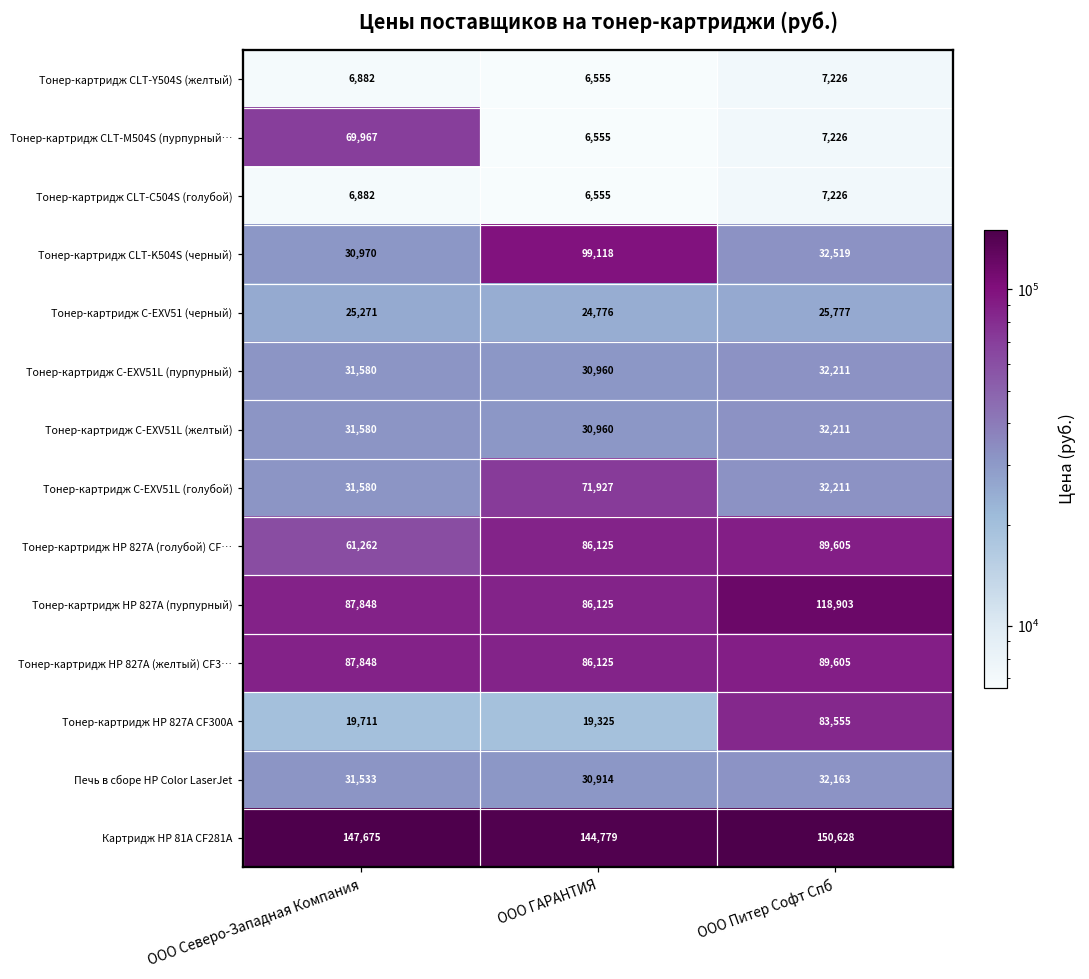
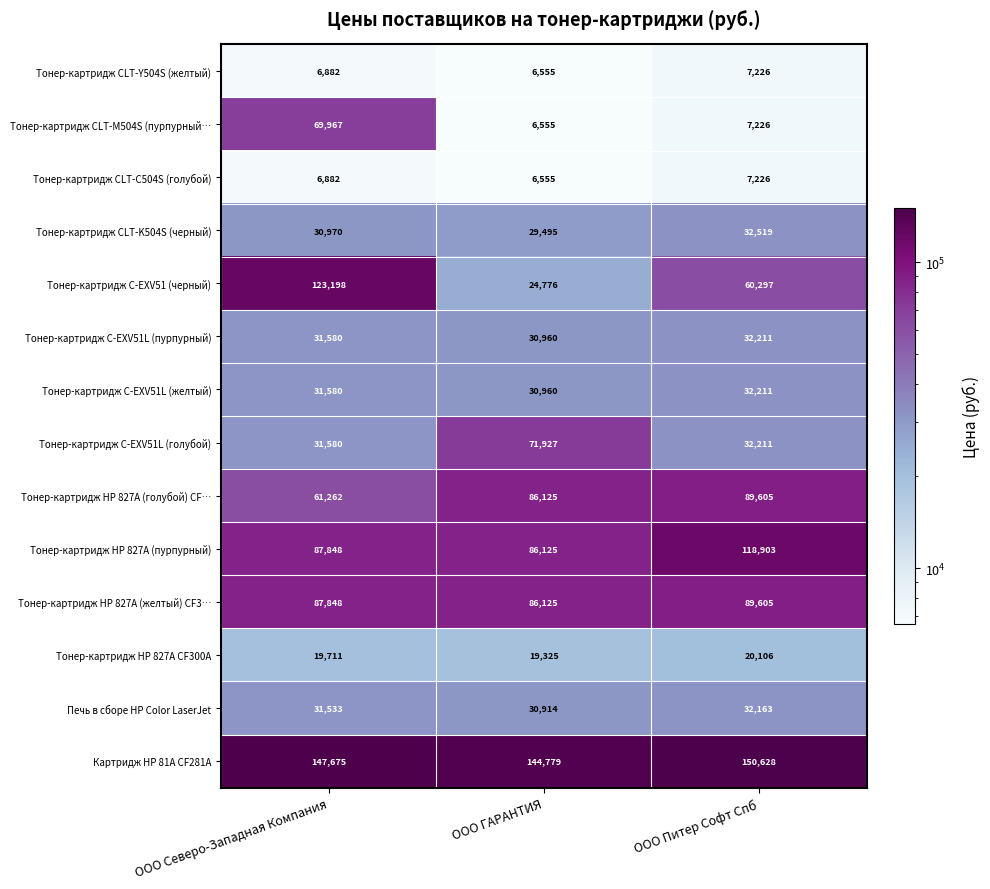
  {
    "Тонер-картридж CLT-Y504S (желтый)": {
      "ООО Северо-Западная Компания": "6,882",
      "ООО ГАРАНТИЯ": "6,555",
      "ООО Питер Софт Спб": "7,226"
    },
    "Тонер-картридж CLT-M504S (пурпурный…": {
      "ООО Северо-Западная Компания": "69,967",
      "ООО ГАРАНТИЯ": "6,555",
      "ООО Питер Софт Спб": "7,226"
    },
    "Тонер-картридж CLT-C504S (голубой)": {
      "ООО Северо-Западная Компания": "6,882",
      "ООО ГАРАНТИЯ": "6,555",
      "ООО Питер Софт Спб": "7,226"
    },
    "Тонер-картридж CLT-K504S (черный)": {
      "ООО Северо-Западная Компания": "30,970",
-     "ООО ГАРАНТИЯ": "99,118",
+     "ООО ГАРАНТИЯ": "29,495",
      "ООО Питер Софт Спб": "32,519"
    },
    "Тонер-картридж C-EXV51 (черный)": {
-     "ООО Северо-Западная Компания": "25,271",
+     "ООО Северо-Западная Компания": "123,198",
      "ООО ГАРАНТИЯ": "24,776",
-     "ООО Питер Софт Спб": "25,777"
+     "ООО Питер Софт Спб": "60,297"
    },
    "Тонер-картридж C-EXV51L (пурпурный)": {
      "ООО Северо-Западная Компания": "31,580",
      "ООО ГАРАНТИЯ": "30,960",
      "ООО Питер Софт Спб": "32,211"
    },
    "Тонер-картридж C-EXV51L (желтый)": {
      "ООО Северо-Западная Компания": "31,580",
      "ООО ГАРАНТИЯ": "30,960",
      "ООО Питер Софт Спб": "32,211"
    },
    "Тонер-картридж C-EXV51L (голубой)": {
      "ООО Северо-Западная Компания": "31,580",
      "ООО ГАРАНТИЯ": "71,927",
      "ООО Питер Софт Спб": "32,211"
    },
    "Тонер-картридж HP 827A (голубой) CF…": {
      "ООО Северо-Западная Компания": "61,262",
      "ООО ГАРАНТИЯ": "86,125",
      "ООО Питер Софт Спб": "89,605"
    },
    "Тонер-картридж HP 827A (пурпурный)": {
      "ООО Северо-Западная Компания": "87,848",
      "ООО ГАРАНТИЯ": "86,125",
      "ООО Питер Софт Спб": "118,903"
    },
    "Тонер-картридж HP 827A (желтый) CF3…": {
      "ООО Северо-Западная Компания": "87,848",
      "ООО ГАРАНТИЯ": "86,125",
      "ООО Питер Софт Спб": "89,605"
    },
    "Тонер-картридж HP 827A CF300A": {
      "ООО Северо-Западная Компания": "19,711",
      "ООО ГАРАНТИЯ": "19,325",
-     "ООО Питер Софт Спб": "83,555"
+     "ООО Питер Софт Спб": "20,106"
    },
    "Печь в сборе НР Color LaserJet": {
      "ООО Северо-Западная Компания": "31,533",
      "ООО ГАРАНТИЯ": "30,914",
      "ООО Питер Софт Спб": "32,163"
    },
    "Картридж HP 81A CF281A": {
      "ООО Северо-Западная Компания": "147,675",
      "ООО ГАРАНТИЯ": "144,779",
      "ООО Питер Софт Спб": "150,628"
    }
  }
